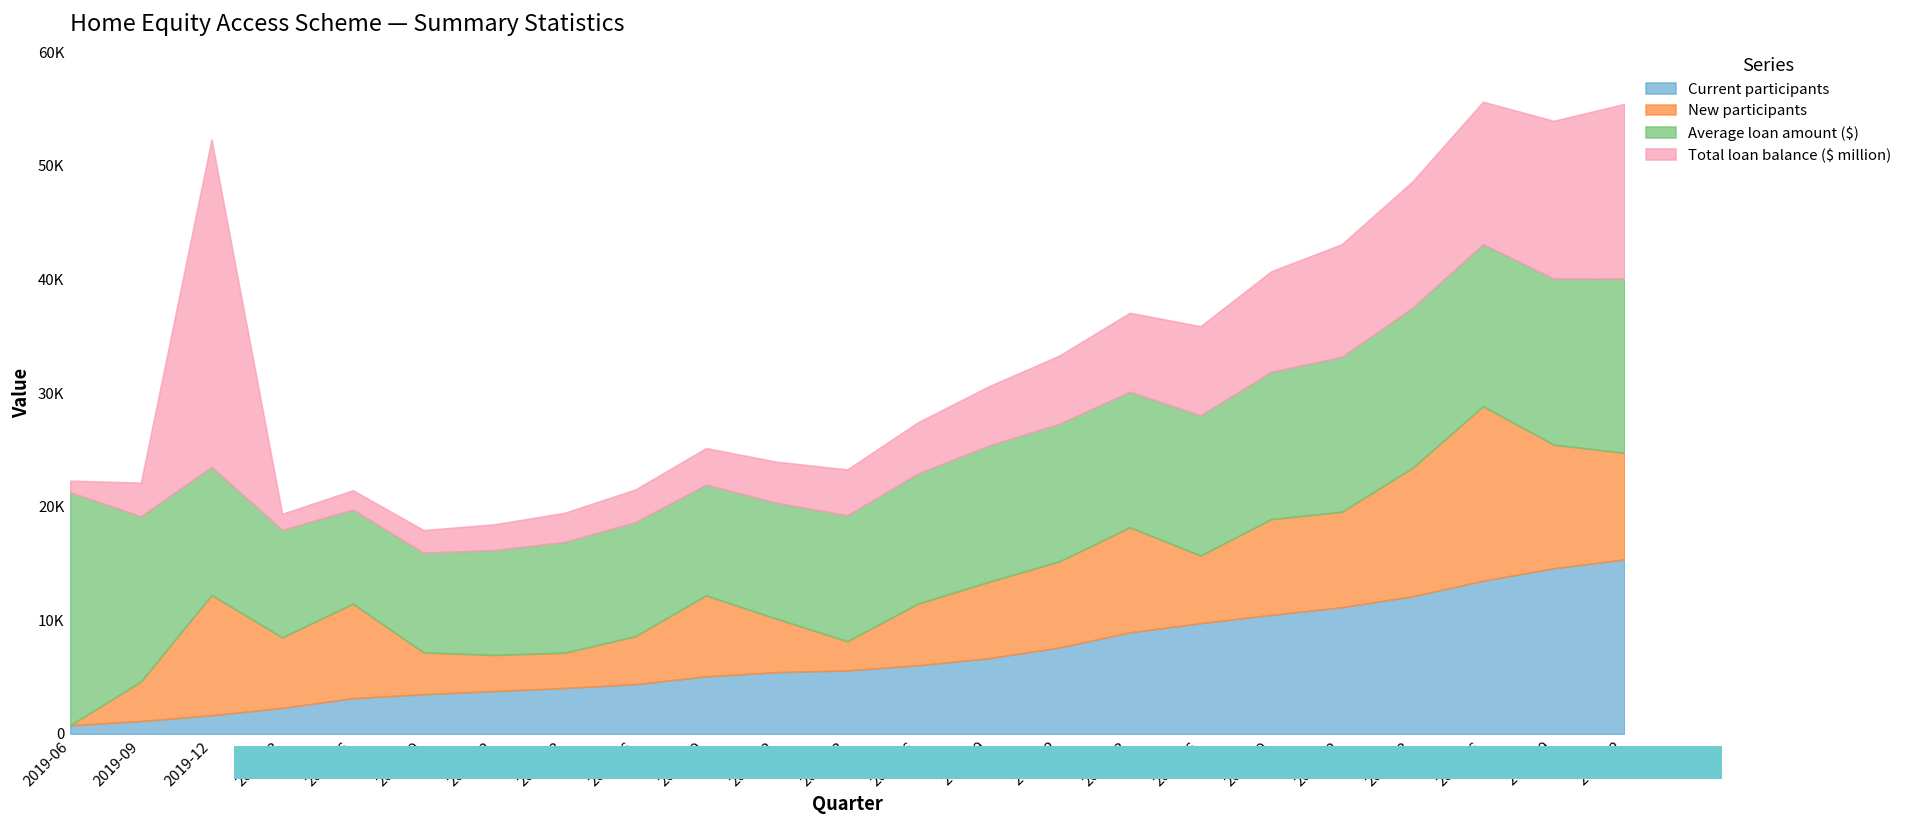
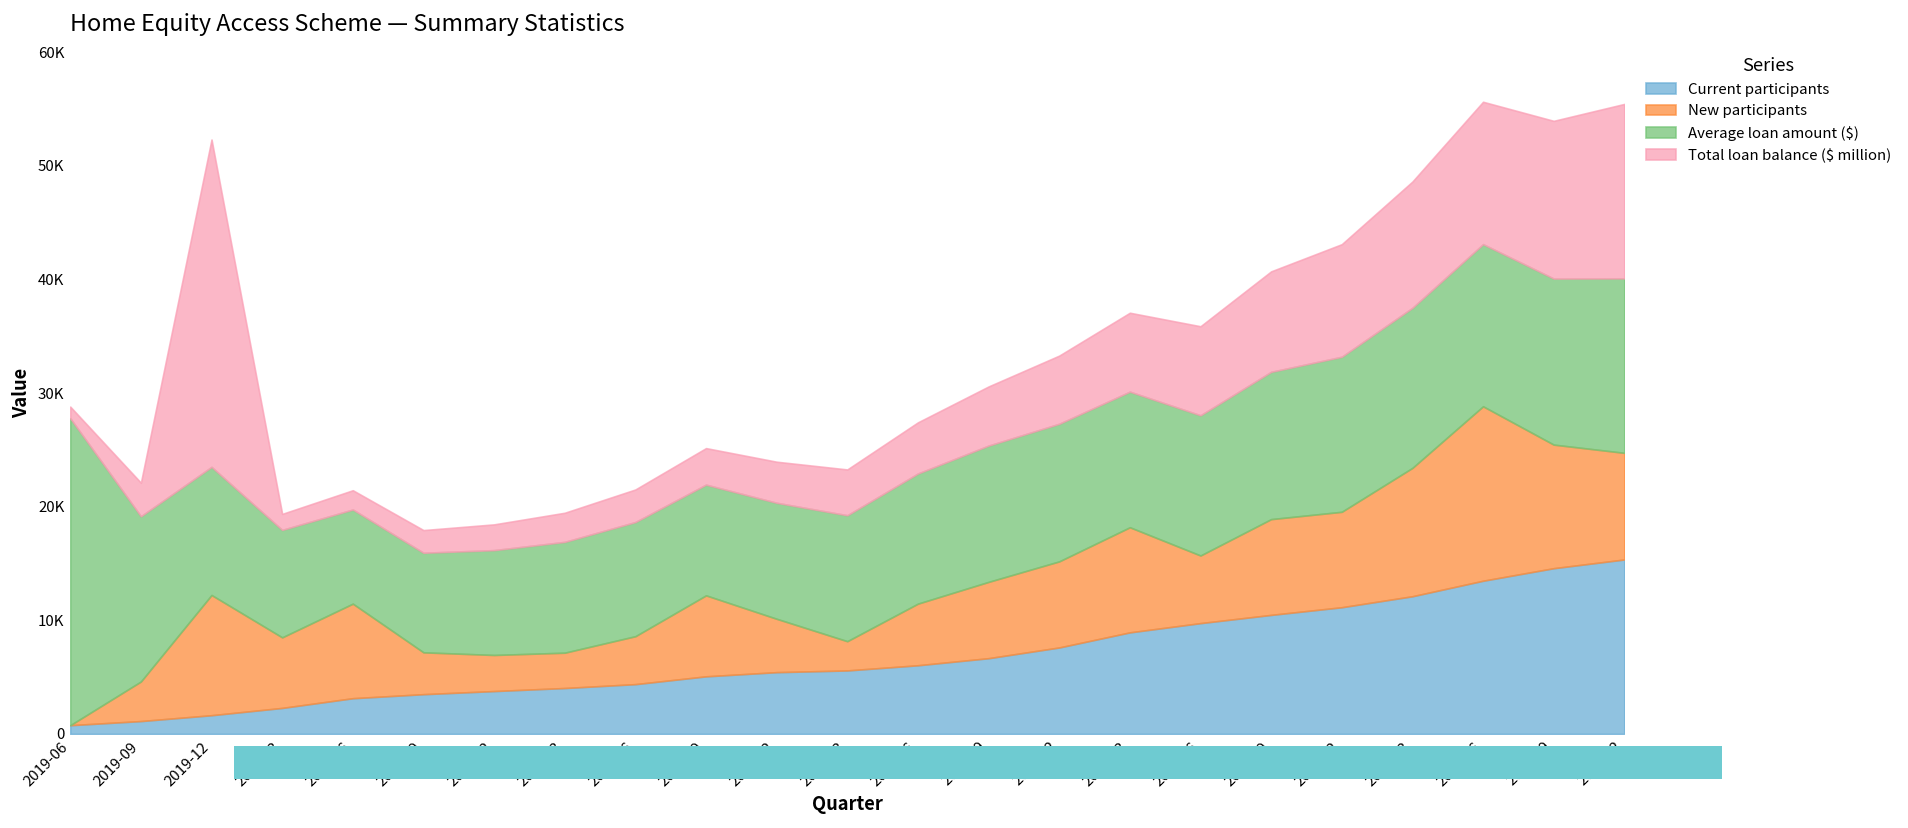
  {
    "Current participants": {
      "2019-09": 1000,
      "2019-12": 2000
    },
    "New participants": {
      "2019-09": 3000,
      "2019-12": 11000
    },
    "Average loan amount ($)": {
-     "2019-06": 20000,
+     "2019-06": 27000,
      "2019-09": 15000,
      "2019-12": 11000
    },
    "Total loan balance ($ million)": {
      "2019-06": 1000,
      "2019-09": 3000,
      "2019-12": 29000
    }
  }
